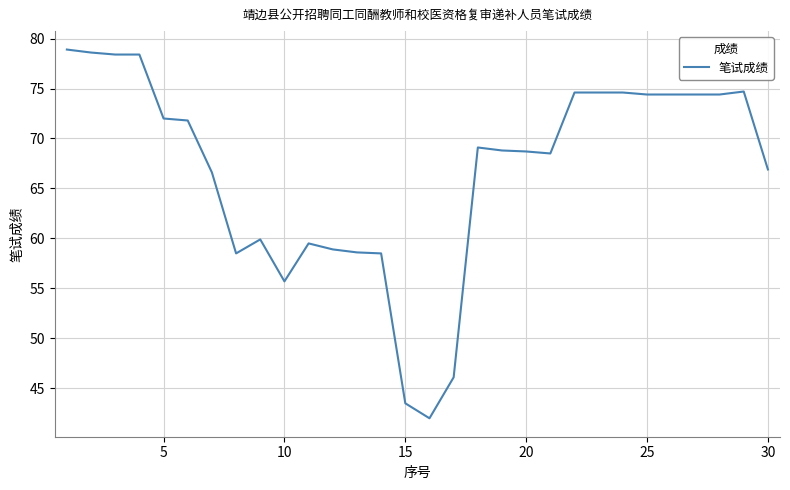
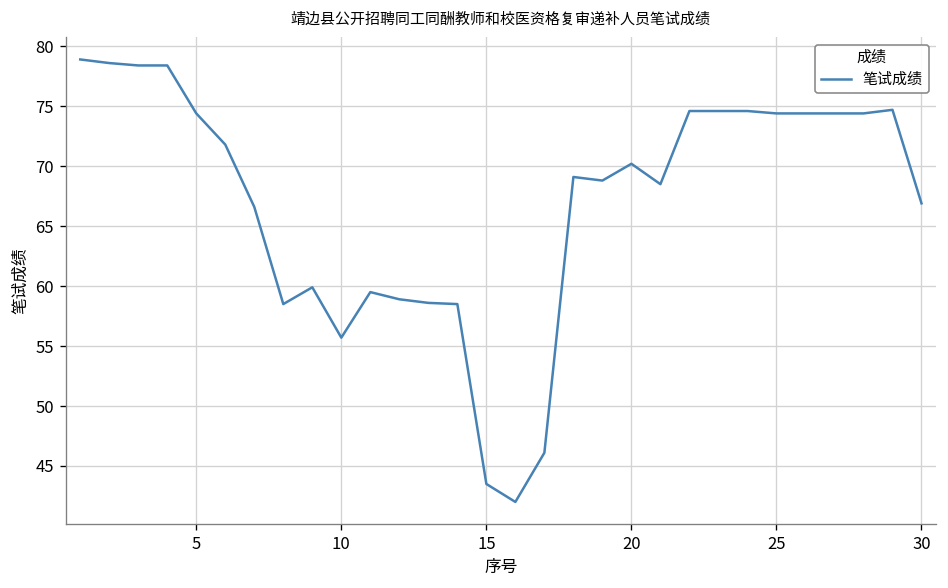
  {
-   "5": 72,
+   "5": 74,
    "10": 56,
    "15": 44,
-   "20": 69,
+   "20": 70,
    "25": 74,
    "30": 67
  }
